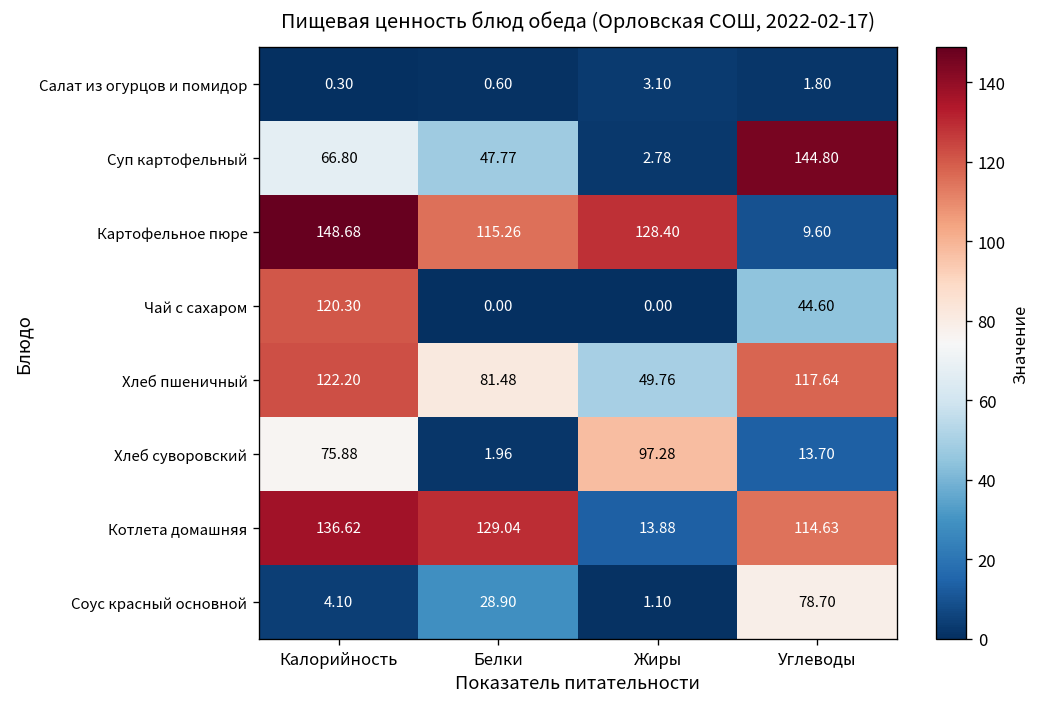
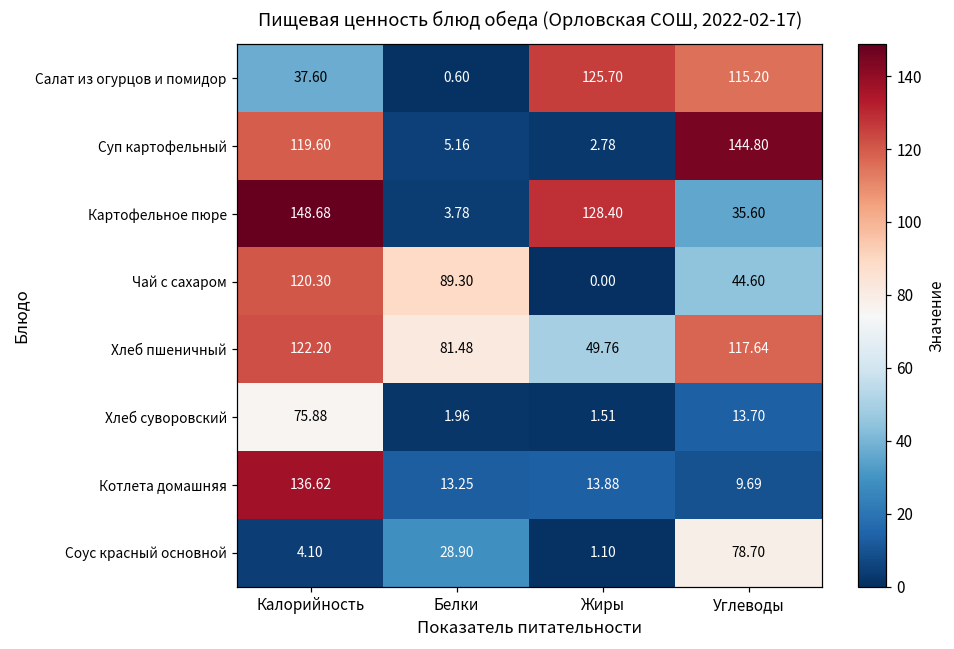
  {
    "Салат из огурцов и помидор": {
-     "Калорийность": 0.30,
+     "Калорийность": 37.60,
      "Белки": 0.60,
-     "Жиры": 3.10,
-     "Углеводы": 1.80
+     "Жиры": 125.70,
+     "Углеводы": 115.20
    },
    "Суп картофельный": {
-     "Калорийность": 66.80,
-     "Белки": 47.77,
+     "Калорийность": 119.60,
+     "Белки": 5.16,
      "Жиры": 2.78,
      "Углеводы": 144.80
    },
    "Картофельное пюре": {
      "Калорийность": 148.68,
-     "Белки": 115.26,
+     "Белки": 3.78,
      "Жиры": 128.40,
-     "Углеводы": 9.60
+     "Углеводы": 35.60
    },
    "Чай с сахаром": {
      "Калорийность": 120.30,
-     "Белки": 0.00,
+     "Белки": 89.30,
      "Жиры": 0.00,
      "Углеводы": 44.60
    },
    "Хлеб пшеничный": {
      "Калорийность": 122.20,
      "Белки": 81.48,
      "Жиры": 49.76,
      "Углеводы": 117.64
    },
    "Хлеб суворовский": {
      "Калорийность": 75.88,
      "Белки": 1.96,
-     "Жиры": 97.28,
+     "Жиры": 1.51,
      "Углеводы": 13.70
    },
    "Котлета домашняя": {
      "Калорийность": 136.62,
-     "Белки": 129.04,
+     "Белки": 13.25,
      "Жиры": 13.88,
-     "Углеводы": 114.63
+     "Углеводы": 9.69
    },
    "Соус красный основной": {
      "Калорийность": 4.10,
      "Белки": 28.90,
      "Жиры": 1.10,
      "Углеводы": 78.70
    }
  }
